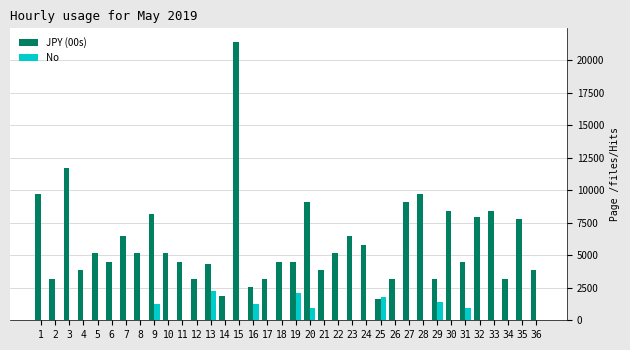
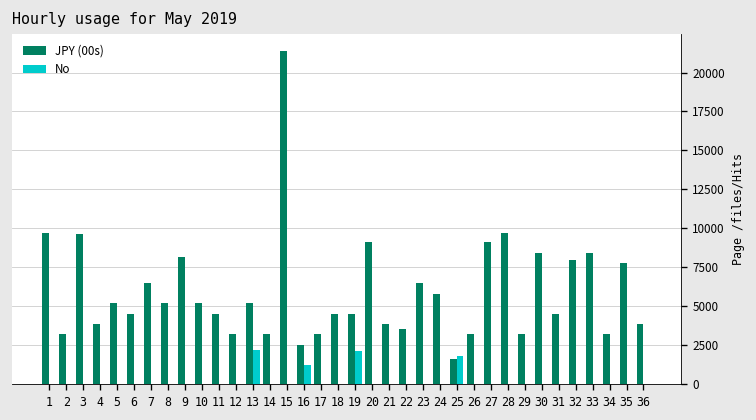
  {
    "JPY (00s)": {
      "1": 9700,
      "2": 3200,
-     "3": 11700,
+     "3": 9700,
      "4": 3900,
      "5": 5200,
      "6": 4500,
      "7": 6500,
      "8": 5200,
      "9": 8200,
      "10": 5200,
      "11": 4500,
      "12": 3200,
-     "13": 4300,
-     "14": 1800,
+     "13": 5200,
+     "14": 3200,
      "15": 21400,
      "16": 2500,
      "17": 3200,
      "18": 4500,
      "19": 4500,
      "20": 9100,
      "21": 3900,
-     "22": 5200,
+     "22": 3600,
      "23": 6500,
      "24": 5800,
      "25": 1600,
      "26": 3200,
      "27": 9100,
      "28": 9700,
      "29": 3200,
      "30": 8400,
      "31": 4500,
      "32": 8000,
      "33": 8400,
      "34": 3200,
      "35": 7800,
      "36": 3900
    },
    "No": {
-     "9": 1300,
+     "9": 0,
      "13": 2200,
      "16": 1200,
      "19": 2100,
-     "20": 900,
+     "20": 0,
      "25": 1800,
-     "29": 1400,
-     "31": 1000
+     "29": 0,
+     "31": 0
    }
  }
